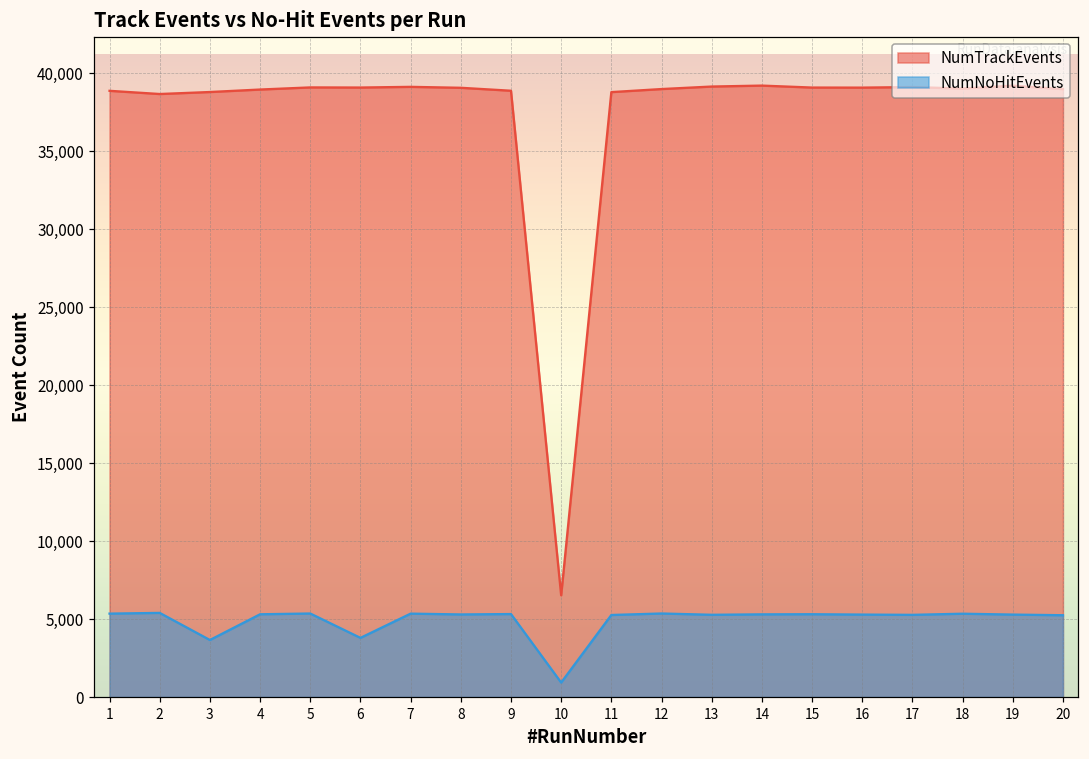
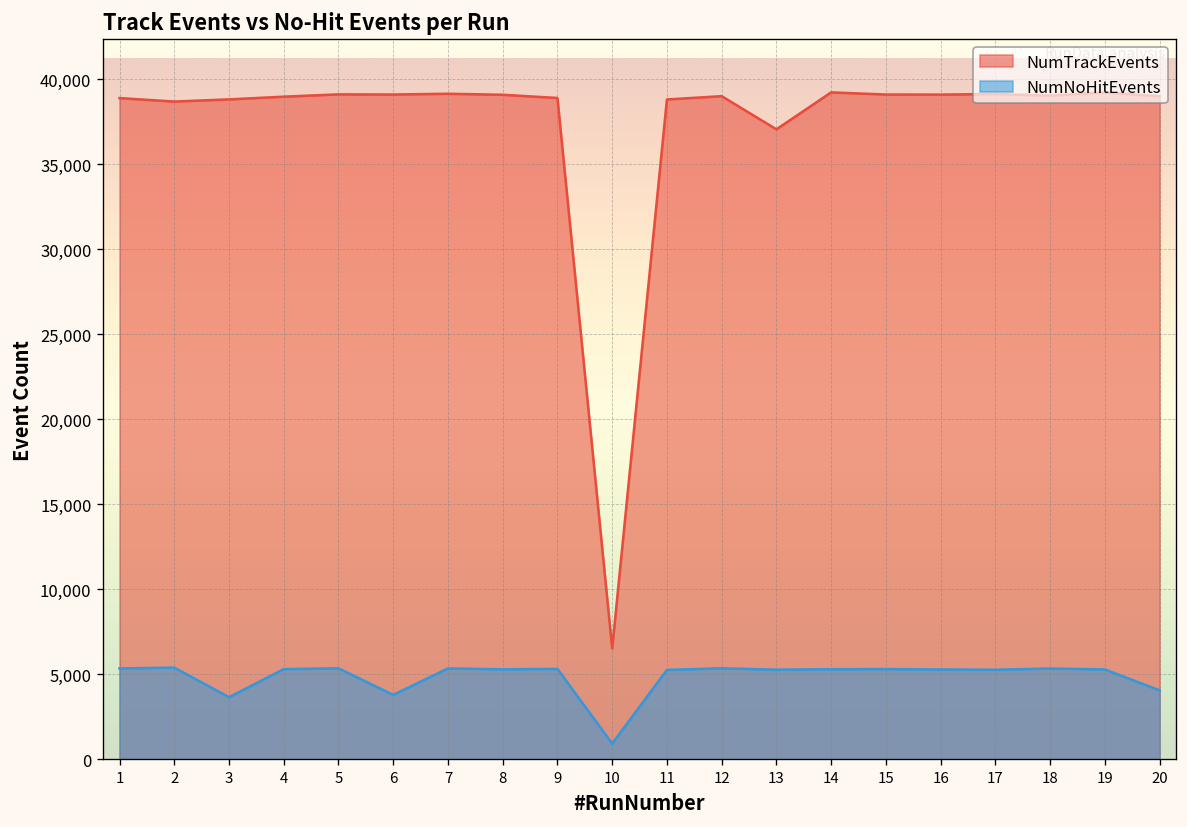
  {
    "NumTrackEvents": {
      "1": "38,900",
      "2": "38,700",
      "3": "38,800",
      "4": "39,000",
      "5": "39,100",
      "6": "39,100",
      "7": "39,100",
      "8": "39,100",
      "9": "38,900",
      "10": "6,500",
      "11": "38,800",
      "12": "39,000",
-     "13": "39,200",
+     "13": "37,000",
      "14": "39,200",
      "15": "39,100",
      "16": "39,100"
    },
    "NumNoHitEvents": {
      "1": "5,400",
      "2": "5,400",
      "3": "3,700",
      "4": "5,300",
      "5": "5,400",
      "6": "3,800",
      "7": "5,400",
      "8": "5,300",
      "9": "5,300",
      "10": "900",
      "11": "5,300",
      "12": "5,400",
      "13": "5,300",
      "14": "5,300",
      "15": "5,300",
      "16": "5,300",
      "17": "5,300",
      "18": "5,300",
      "19": "5,300",
-     "20": "5,300"
+     "20": "4,100"
    }
  }
